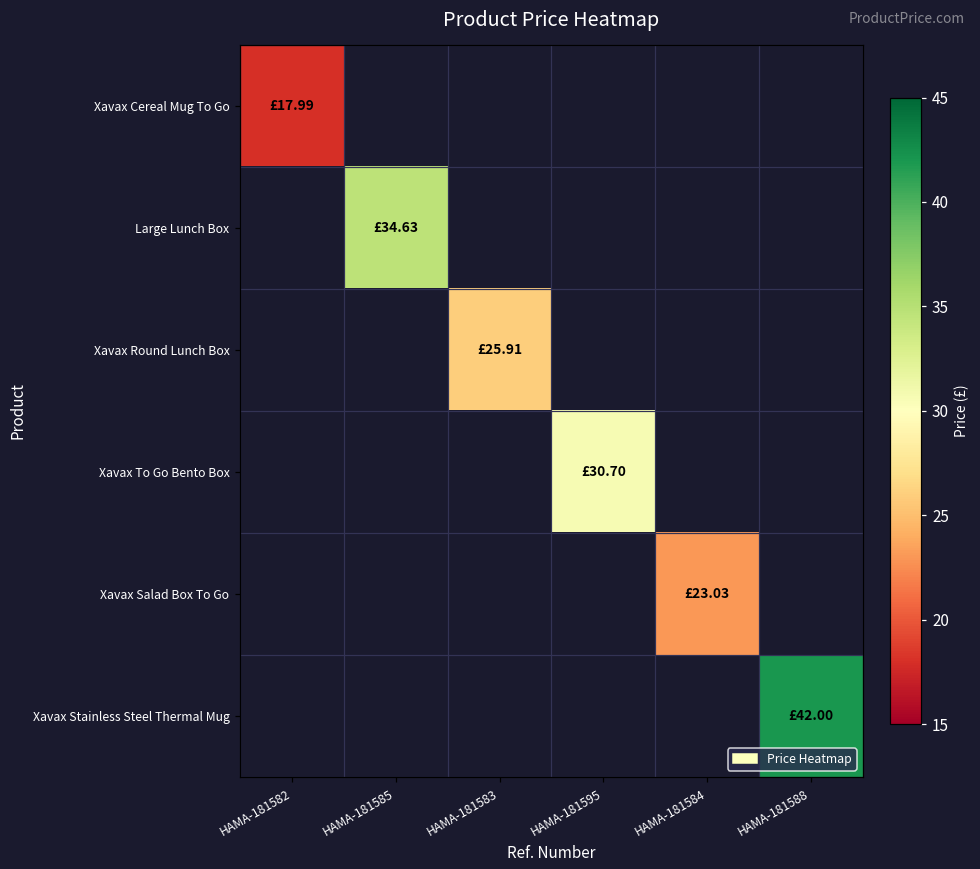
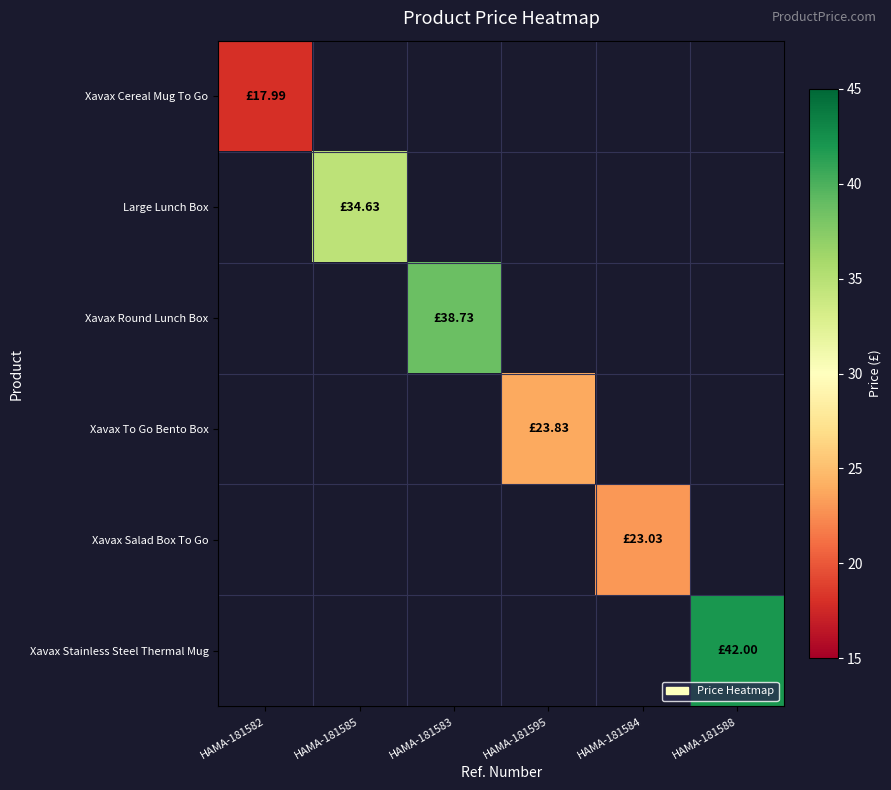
  {
    "Xavax Cereal Mug To Go": {
      "HAMA-181582": "£17.99"
    },
    "Large Lunch Box": {
      "HAMA-181585": "£34.63"
    },
    "Xavax Round Lunch Box": {
-     "HAMA-181583": "£25.91"
+     "HAMA-181583": "£38.73"
    },
    "Xavax To Go Bento Box": {
-     "HAMA-181595": "£30.70"
+     "HAMA-181595": "£23.83"
    },
    "Xavax Salad Box To Go": {
      "HAMA-181584": "£23.03"
    },
    "Xavax Stainless Steel Thermal Mug": {
      "HAMA-181588": "£42.00"
    }
  }
